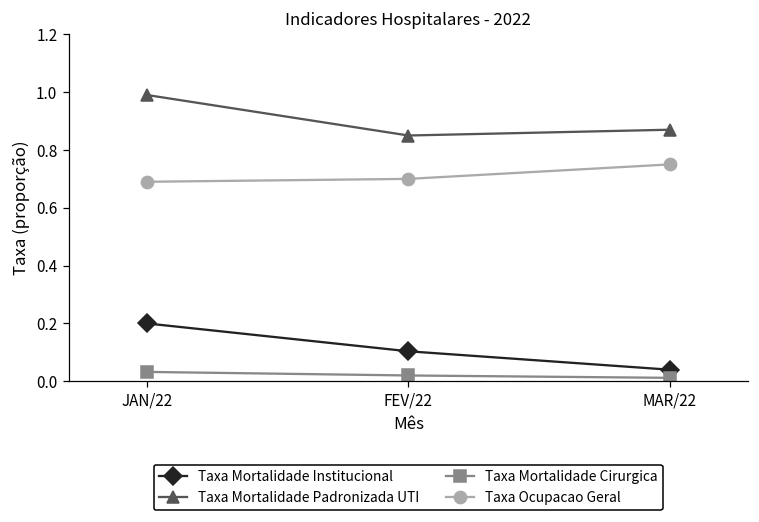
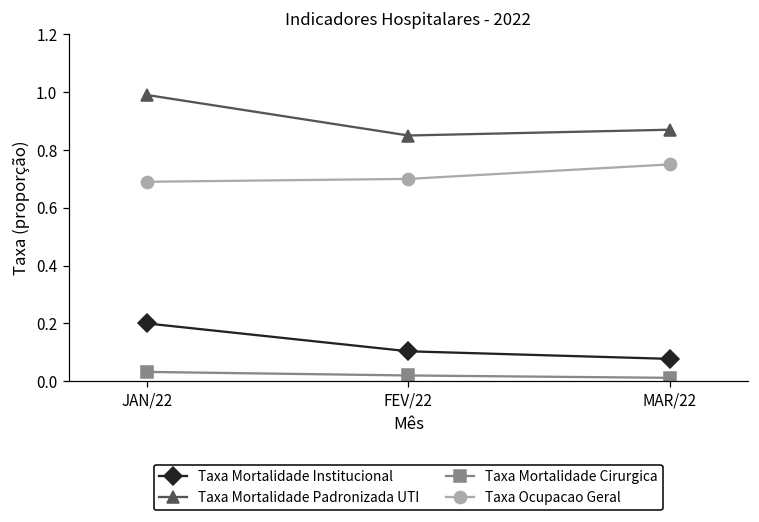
  {
    "Taxa Mortalidade Institucional": {
      "JAN/22": 0.20,
      "FEV/22": 0.10,
-     "MAR/22": 0.04
+     "MAR/22": 0.08
    },
    "Taxa Mortalidade Padronizada UTI": {
      "JAN/22": 0.99,
      "FEV/22": 0.85,
      "MAR/22": 0.87
    }
  }
